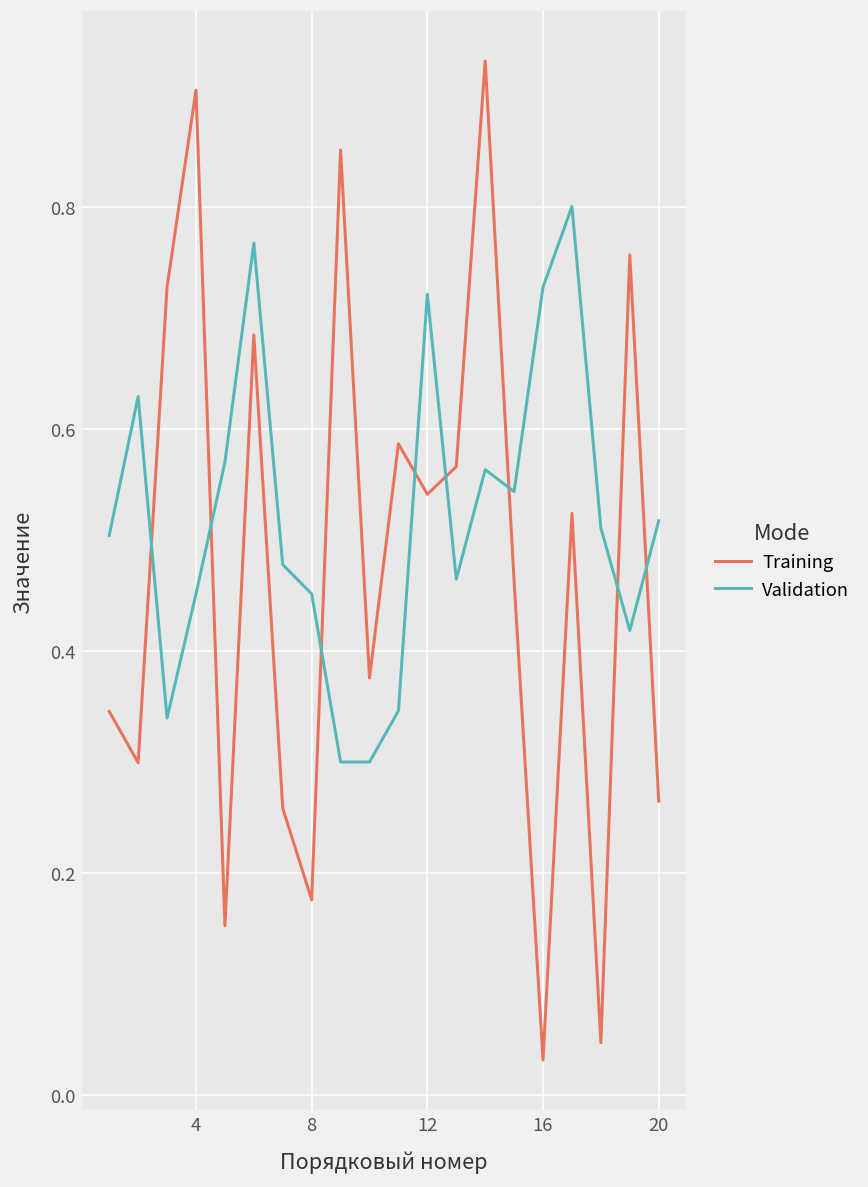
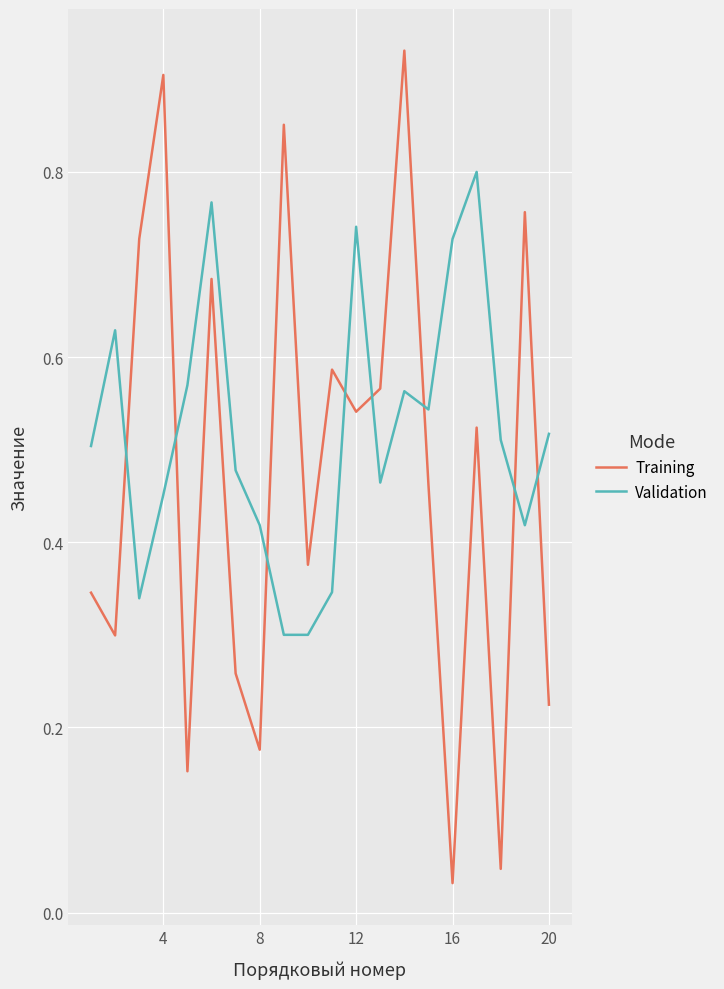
  {
    "Training": {
      "4": 0.90,
      "8": 0.18,
      "12": 0.54,
      "16": 0.03,
-     "20": 0.26
+     "20": 0.22
    },
    "Validation": {
      "4": 0.45,
-     "8": 0.45,
-     "12": 0.72,
+     "8": 0.42,
+     "12": 0.74,
      "16": 0.73,
      "20": 0.52
    }
  }
